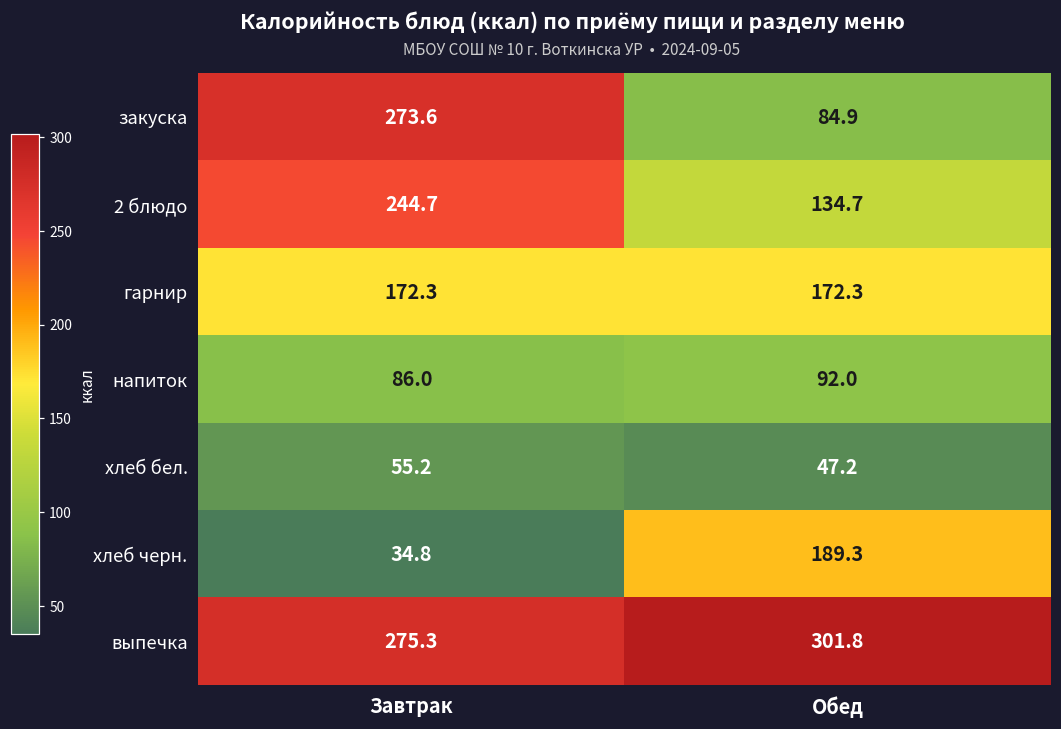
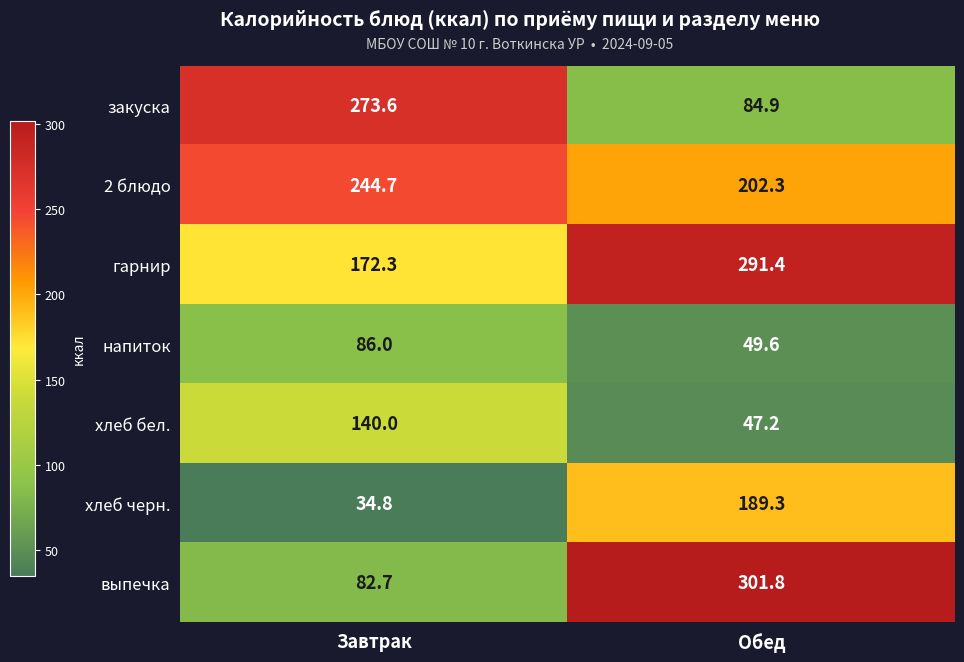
  {
    "закуска": {
      "Завтрак": 273.6,
      "Обед": 84.9
    },
    "2 блюдо": {
      "Завтрак": 244.7,
-     "Обед": 134.7
+     "Обед": 202.3
    },
    "гарнир": {
      "Завтрак": 172.3,
-     "Обед": 172.3
+     "Обед": 291.4
    },
    "напиток": {
      "Завтрак": 86.0,
-     "Обед": 92.0
+     "Обед": 49.6
    },
    "хлеб бел.": {
-     "Завтрак": 55.2,
+     "Завтрак": 140.0,
      "Обед": 47.2
    },
    "хлеб черн.": {
      "Завтрак": 34.8,
      "Обед": 189.3
    },
    "выпечка": {
-     "Завтрак": 275.3,
+     "Завтрак": 82.7,
      "Обед": 301.8
    }
  }
